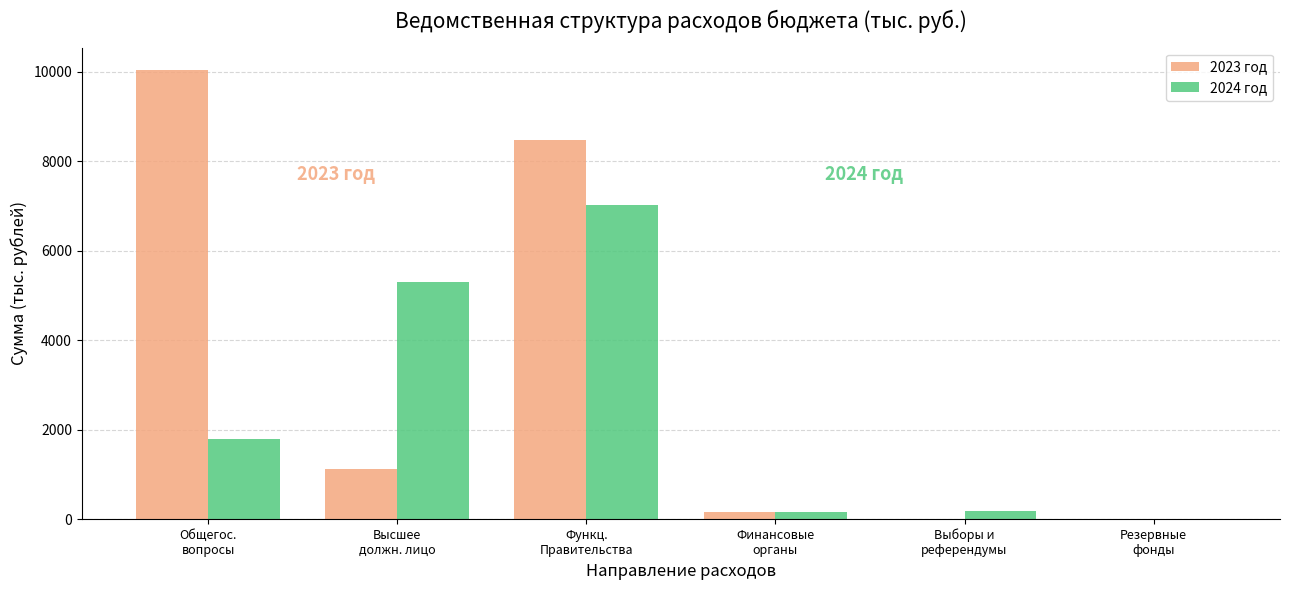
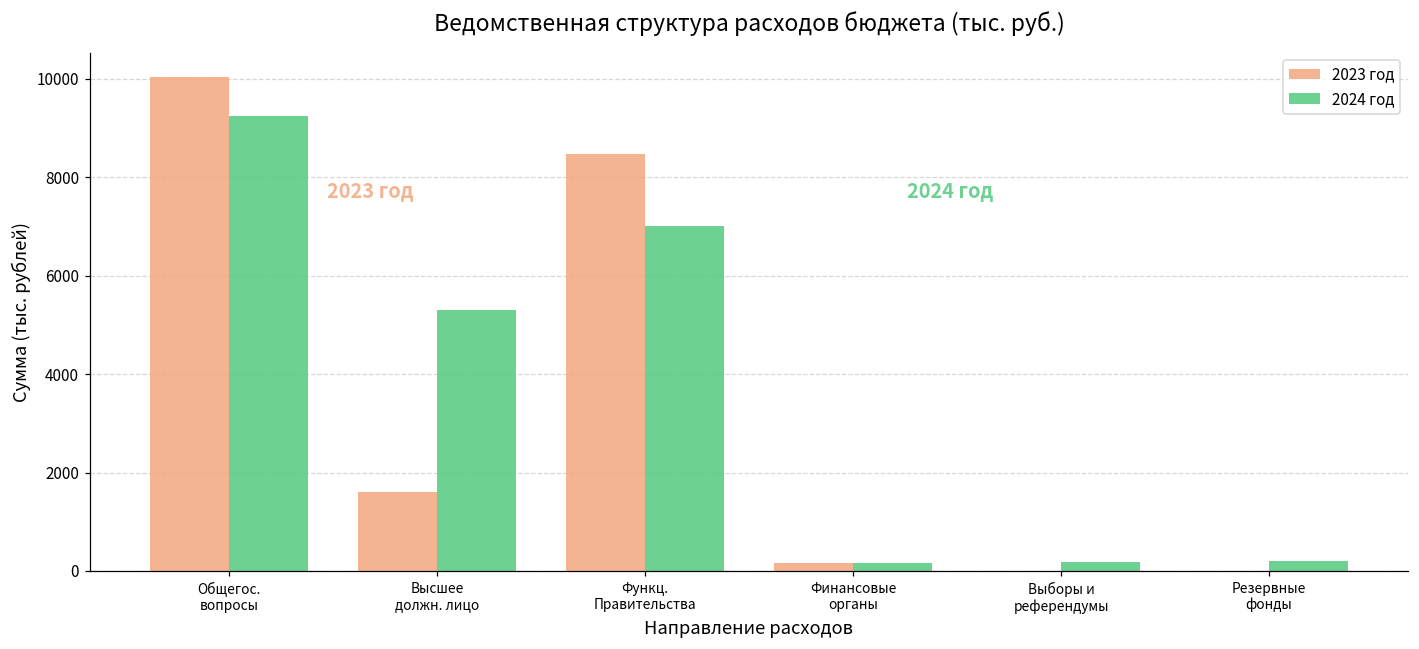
  {
    "2023 год": {
      "Общегос. вопросы": 10000,
-     "Высшее должн. лицо": 1100,
+     "Высшее должн. лицо": 1600,
      "Функц. Правительства": 8500,
      "Финансовые органы": 200,
      "Выборы и референдумы": 0
    },
    "2024 год": {
-     "Общегос. вопросы": 1800,
+     "Общегос. вопросы": 9200,
      "Высшее должн. лицо": 5300,
      "Функц. Правительства": 7000,
      "Финансовые органы": 200,
      "Выборы и референдумы": 200,
-     "Резервные фонды": 0
+     "Резервные фонды": 200
    }
  }
